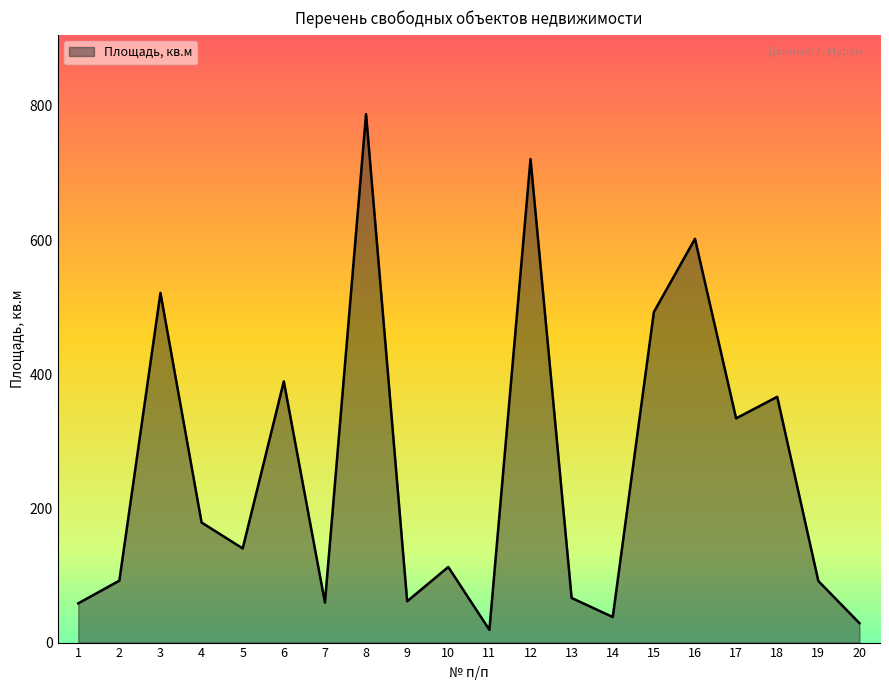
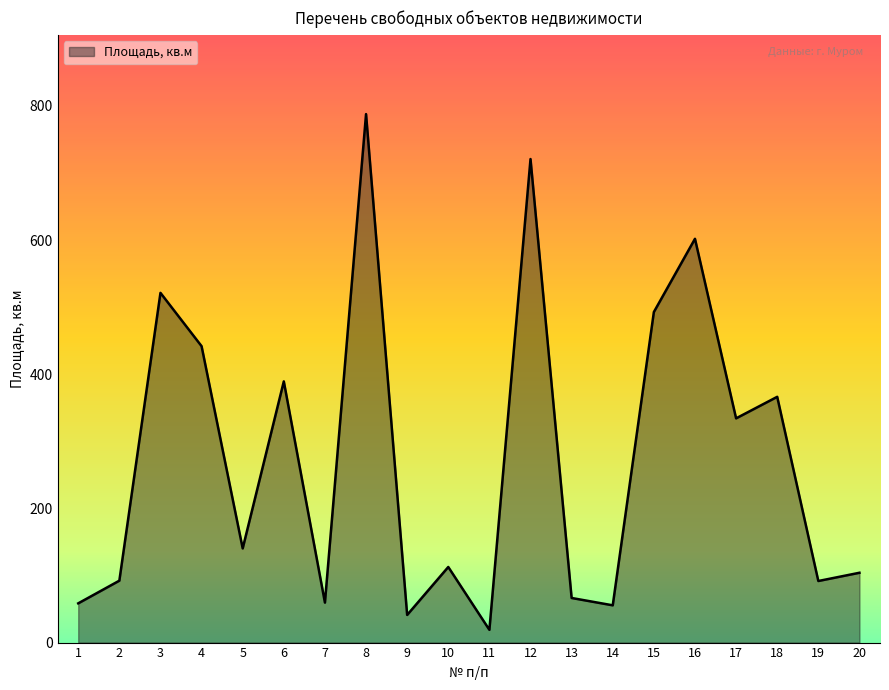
  {
    "1": 60,
    "2": 90,
    "3": 520,
-   "4": 180,
+   "4": 440,
    "5": 140,
    "6": 390,
    "7": 60,
    "8": 790,
-   "9": 60,
+   "9": 40,
    "10": 110,
    "11": 20,
    "12": 720,
    "13": 70,
-   "14": 40,
+   "14": 60,
    "15": 490,
    "16": 600,
    "17": 330,
    "18": 370,
    "19": 90,
-   "20": 30
+   "20": 100
  }
